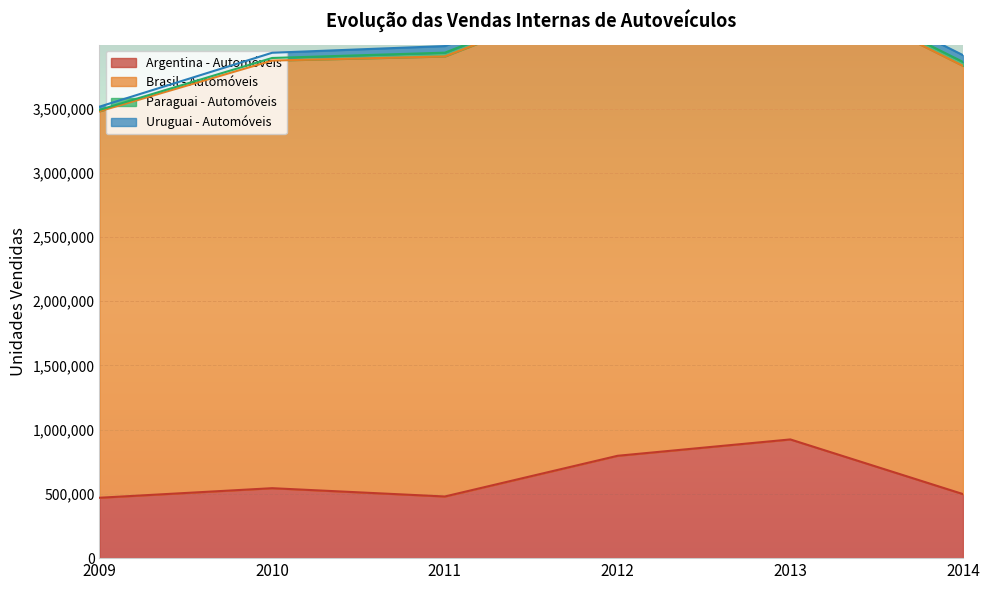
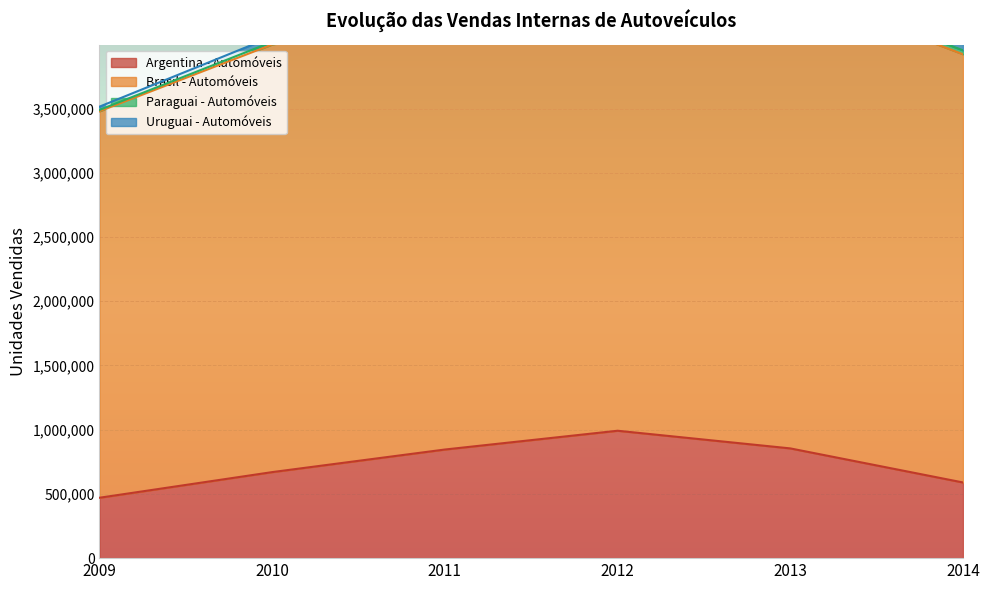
  {
    "Argentina - Automóveis": {
      "2009": "470,000",
-     "2010": "540,000",
-     "2011": "480,000",
-     "2012": "800,000",
-     "2013": "920,000",
-     "2014": "500,000"
+     "2010": "670,000",
+     "2011": "850,000",
+     "2012": "990,000",
+     "2013": "850,000",
+     "2014": "590,000"
    },
    "Brasil - Automóveis": {
      "2014": "3,330,000"
    },
    "Paraguai - Automóveis": {
      "2014": "30,000"
    },
    "Uruguai - Automóveis": {
      "2009": "30,000",
      "2014": "50,000"
    }
  }
